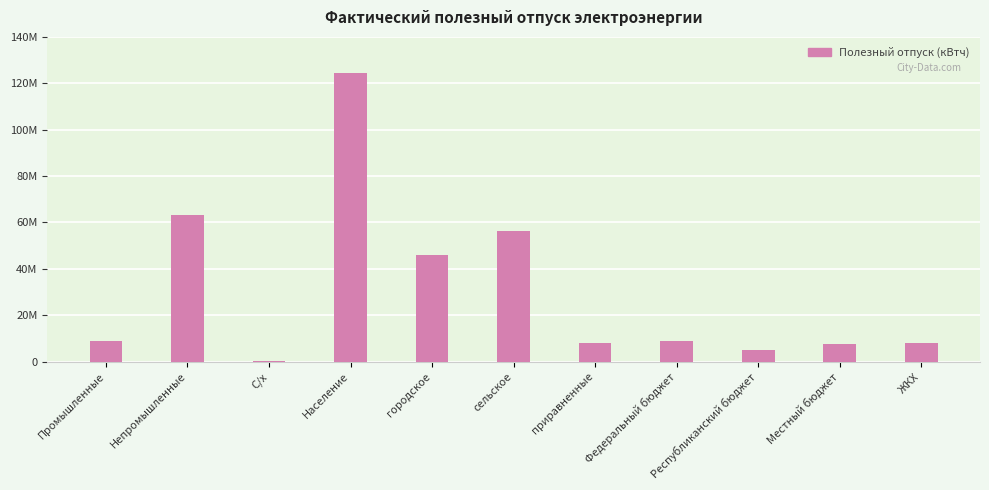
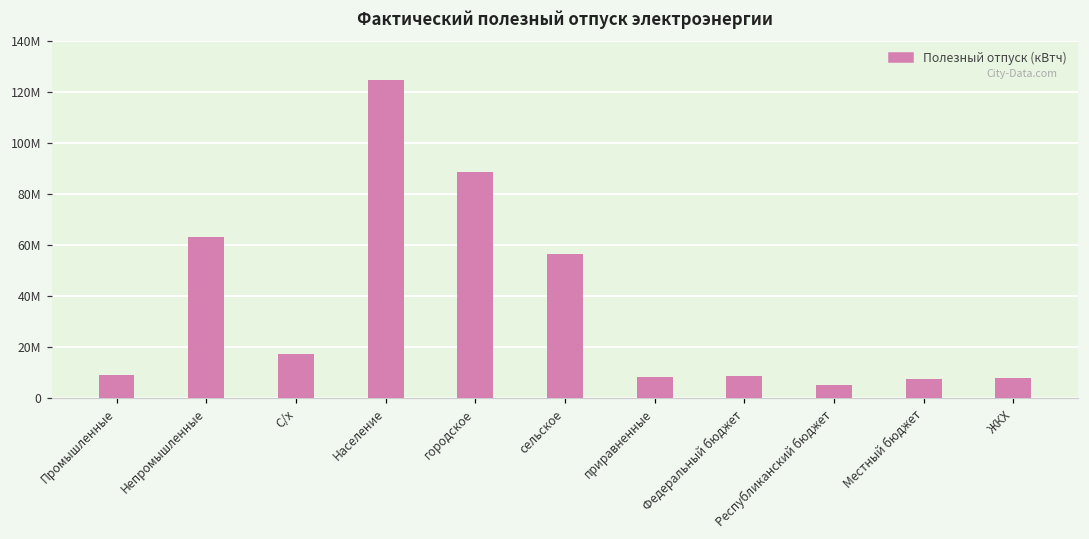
  {
    "Промышленные": 9000000,
    "Непромышленные": 63000000,
-   "С/х": 0,
+   "С/х": 17000000,
    "Население": 125000000,
-   "городское": 46000000,
+   "городское": 88000000,
    "сельское": 56000000,
    "приравненные": 8000000,
    "Федеральный бюджет": 9000000,
    "Республиканский бюджет": 5000000,
    "Местный бюджет": 7000000,
    "ЖКХ": 8000000
  }
